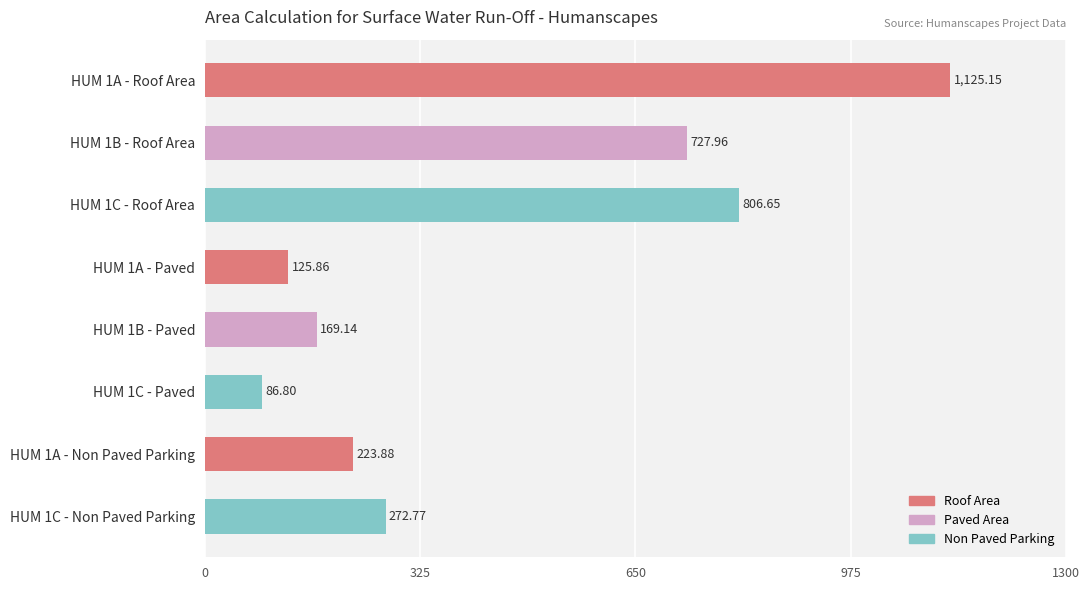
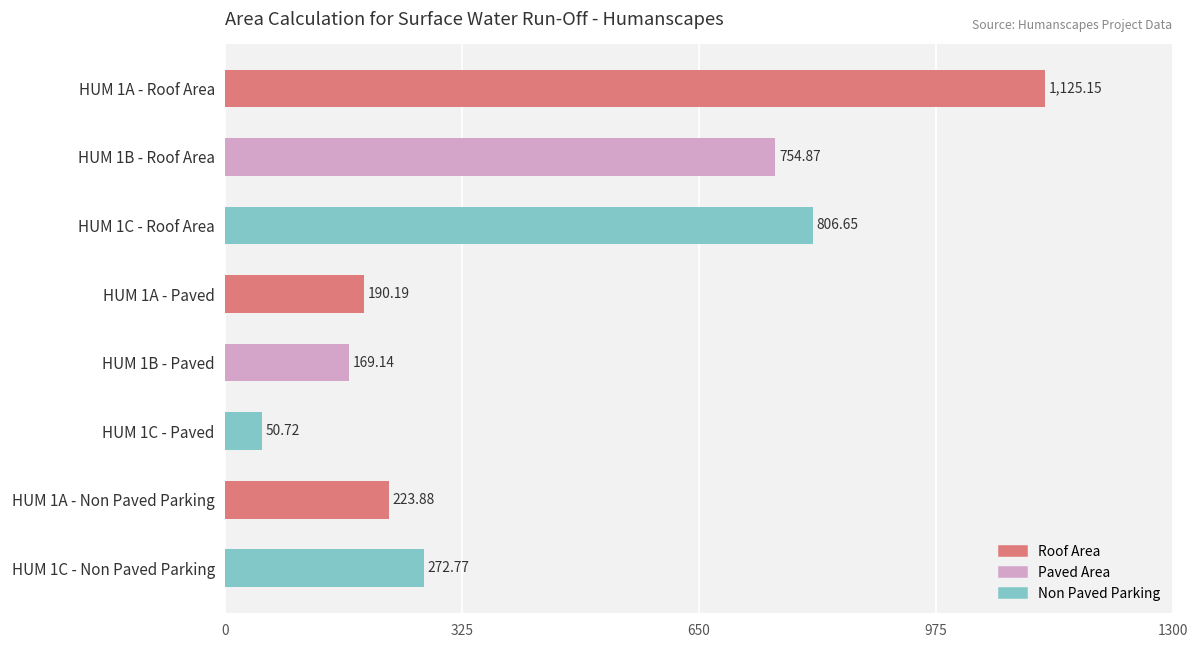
  {
    "HUM 1A - Roof Area": "1,125.15",
-   "HUM 1B - Roof Area": "727.96",
+   "HUM 1B - Roof Area": "754.87",
    "HUM 1C - Roof Area": "806.65",
-   "HUM 1A - Paved": "125.86",
+   "HUM 1A - Paved": "190.19",
    "HUM 1B - Paved": "169.14",
-   "HUM 1C - Paved": "86.80",
+   "HUM 1C - Paved": "50.72",
    "HUM 1A - Non Paved Parking": "223.88",
    "HUM 1C - Non Paved Parking": "272.77"
  }
